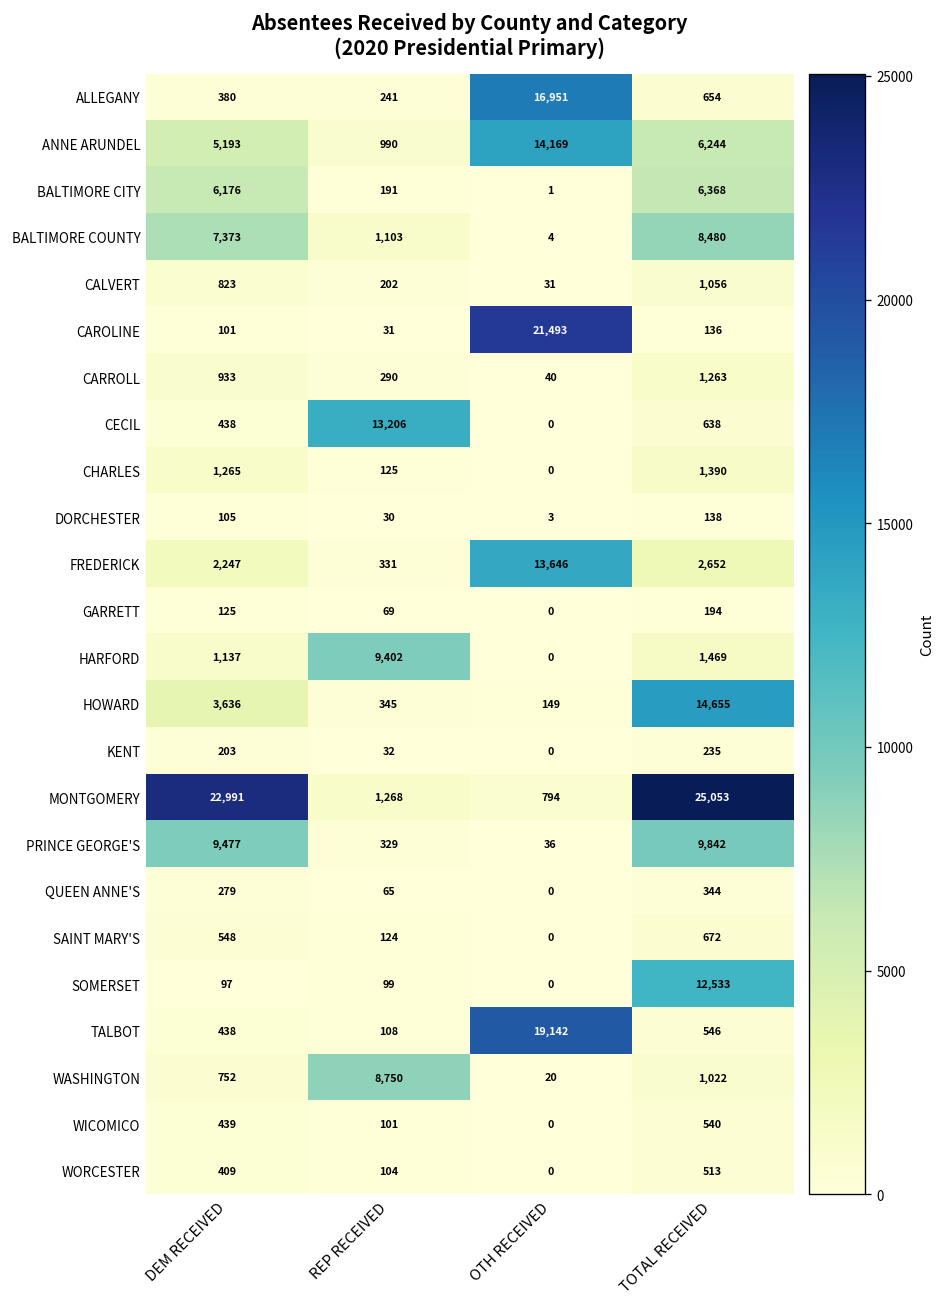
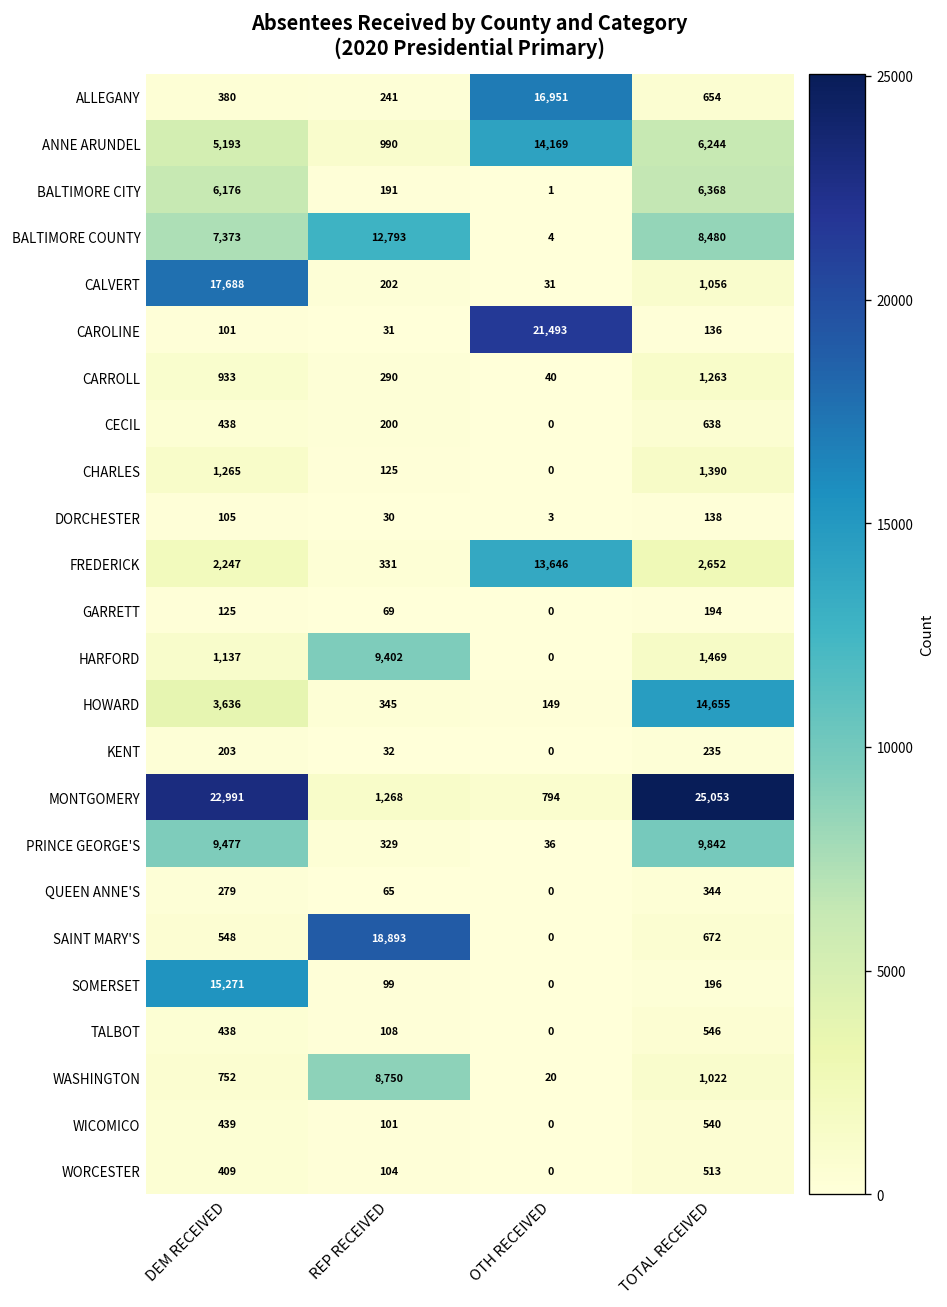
  {
    "ALLEGANY": {
      "DEM RECEIVED": "380",
      "REP RECEIVED": "241",
      "OTH RECEIVED": "16,951",
      "TOTAL RECEIVED": "654"
    },
    "ANNE ARUNDEL": {
      "DEM RECEIVED": "5,193",
      "REP RECEIVED": "990",
      "OTH RECEIVED": "14,169",
      "TOTAL RECEIVED": "6,244"
    },
    "BALTIMORE CITY": {
      "DEM RECEIVED": "6,176",
      "REP RECEIVED": "191",
      "OTH RECEIVED": "1",
      "TOTAL RECEIVED": "6,368"
    },
    "BALTIMORE COUNTY": {
      "DEM RECEIVED": "7,373",
-     "REP RECEIVED": "1,103",
+     "REP RECEIVED": "12,793",
      "OTH RECEIVED": "4",
      "TOTAL RECEIVED": "8,480"
    },
    "CALVERT": {
-     "DEM RECEIVED": "823",
+     "DEM RECEIVED": "17,688",
      "REP RECEIVED": "202",
      "OTH RECEIVED": "31",
      "TOTAL RECEIVED": "1,056"
    },
    "CAROLINE": {
      "DEM RECEIVED": "101",
      "REP RECEIVED": "31",
      "OTH RECEIVED": "21,493",
      "TOTAL RECEIVED": "136"
    },
    "CARROLL": {
      "DEM RECEIVED": "933",
      "REP RECEIVED": "290",
      "OTH RECEIVED": "40",
      "TOTAL RECEIVED": "1,263"
    },
    "CECIL": {
      "DEM RECEIVED": "438",
-     "REP RECEIVED": "13,206",
+     "REP RECEIVED": "200",
      "OTH RECEIVED": "0",
      "TOTAL RECEIVED": "638"
    },
    "CHARLES": {
      "DEM RECEIVED": "1,265",
      "REP RECEIVED": "125",
      "OTH RECEIVED": "0",
      "TOTAL RECEIVED": "1,390"
    },
    "DORCHESTER": {
      "DEM RECEIVED": "105",
      "REP RECEIVED": "30",
      "OTH RECEIVED": "3",
      "TOTAL RECEIVED": "138"
    },
    "FREDERICK": {
      "DEM RECEIVED": "2,247",
      "REP RECEIVED": "331",
      "OTH RECEIVED": "13,646",
      "TOTAL RECEIVED": "2,652"
    },
    "GARRETT": {
      "DEM RECEIVED": "125",
      "REP RECEIVED": "69",
      "OTH RECEIVED": "0",
      "TOTAL RECEIVED": "194"
    },
    "HARFORD": {
      "DEM RECEIVED": "1,137",
      "REP RECEIVED": "9,402",
      "OTH RECEIVED": "0",
      "TOTAL RECEIVED": "1,469"
    },
    "HOWARD": {
      "DEM RECEIVED": "3,636",
      "REP RECEIVED": "345",
      "OTH RECEIVED": "149",
      "TOTAL RECEIVED": "14,655"
    },
    "KENT": {
      "DEM RECEIVED": "203",
      "REP RECEIVED": "32",
      "OTH RECEIVED": "0",
      "TOTAL RECEIVED": "235"
    },
    "MONTGOMERY": {
      "DEM RECEIVED": "22,991",
      "REP RECEIVED": "1,268",
      "OTH RECEIVED": "794",
      "TOTAL RECEIVED": "25,053"
    },
    "PRINCE GEORGE'S": {
      "DEM RECEIVED": "9,477",
      "REP RECEIVED": "329",
      "OTH RECEIVED": "36",
      "TOTAL RECEIVED": "9,842"
    },
    "QUEEN ANNE'S": {
      "DEM RECEIVED": "279",
      "REP RECEIVED": "65",
      "OTH RECEIVED": "0",
      "TOTAL RECEIVED": "344"
    },
    "SAINT MARY'S": {
      "DEM RECEIVED": "548",
-     "REP RECEIVED": "124",
+     "REP RECEIVED": "18,893",
      "OTH RECEIVED": "0",
      "TOTAL RECEIVED": "672"
    },
    "SOMERSET": {
-     "DEM RECEIVED": "97",
+     "DEM RECEIVED": "15,271",
      "REP RECEIVED": "99",
      "OTH RECEIVED": "0",
-     "TOTAL RECEIVED": "12,533"
+     "TOTAL RECEIVED": "196"
    },
    "TALBOT": {
      "DEM RECEIVED": "438",
      "REP RECEIVED": "108",
-     "OTH RECEIVED": "19,142",
+     "OTH RECEIVED": "0",
      "TOTAL RECEIVED": "546"
    },
    "WASHINGTON": {
      "DEM RECEIVED": "752",
      "REP RECEIVED": "8,750",
      "OTH RECEIVED": "20",
      "TOTAL RECEIVED": "1,022"
    },
    "WICOMICO": {
      "DEM RECEIVED": "439",
      "REP RECEIVED": "101",
      "OTH RECEIVED": "0",
      "TOTAL RECEIVED": "540"
    },
    "WORCESTER": {
      "DEM RECEIVED": "409",
      "REP RECEIVED": "104",
      "OTH RECEIVED": "0",
      "TOTAL RECEIVED": "513"
    }
  }
